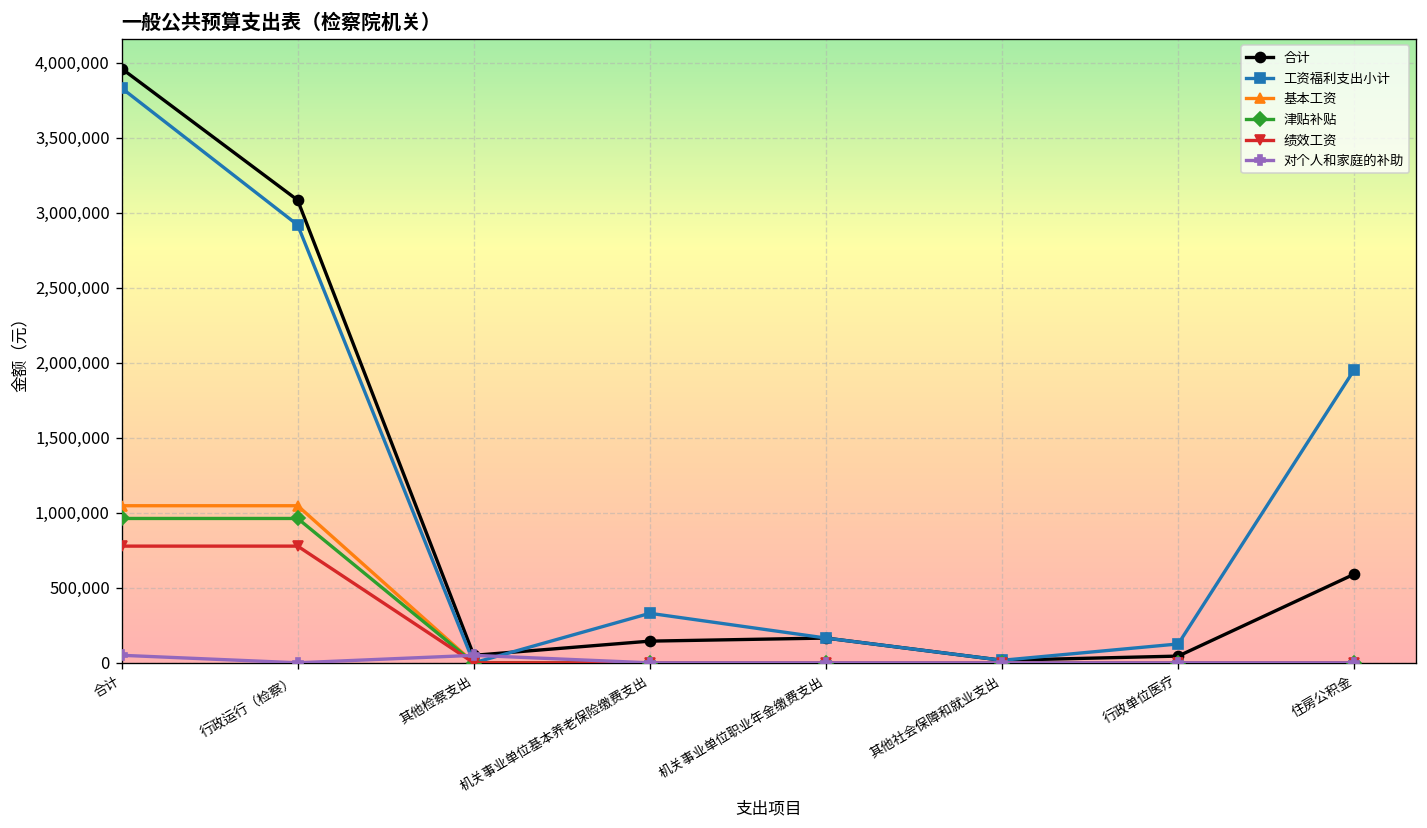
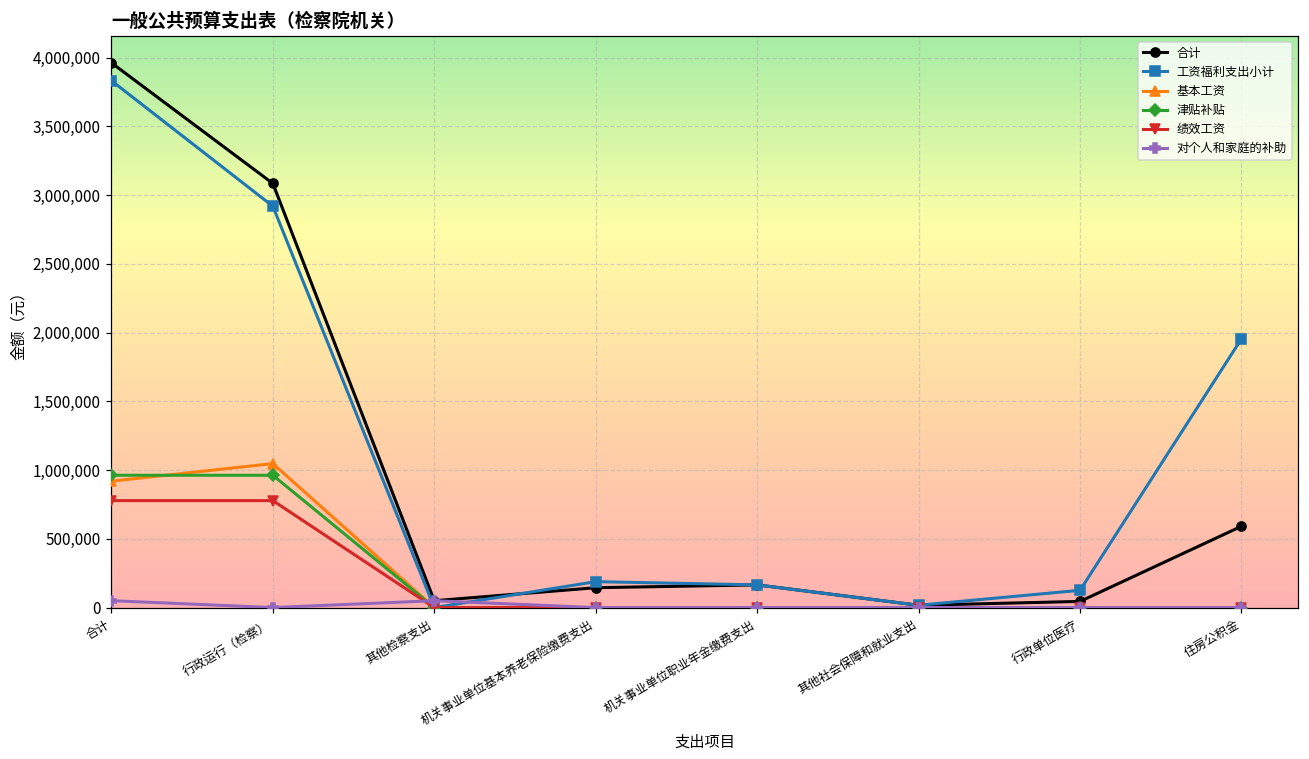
  {
    "合计": {
      "合计": "3,960,000",
      "行政运行（检察）": "3,080,000",
      "机关事业单位基本养老保险缴费支出": "140,000",
      "行政单位医疗": "40,000",
      "住房公积金": "590,000"
    },
    "工资福利支出小计": {
      "合计": "3,830,000",
      "行政运行（检察）": "2,920,000",
-     "机关事业单位基本养老保险缴费支出": "330,000",
+     "机关事业单位基本养老保险缴费支出": "190,000",
      "行政单位医疗": "130,000",
      "住房公积金": "1,960,000"
    },
    "基本工资": {
-     "合计": "1,050,000",
+     "合计": "920,000",
      "行政运行（检察）": "1,050,000"
    },
    "津贴补贴": {
      "合计": "960,000",
      "行政运行（检察）": "960,000"
    },
    "绩效工资": {
      "合计": "780,000",
      "行政运行（检察）": "780,000"
    },
    "对个人和家庭的补助": {
      "合计": "50,000",
      "行政运行（检察）": "0"
    }
  }
